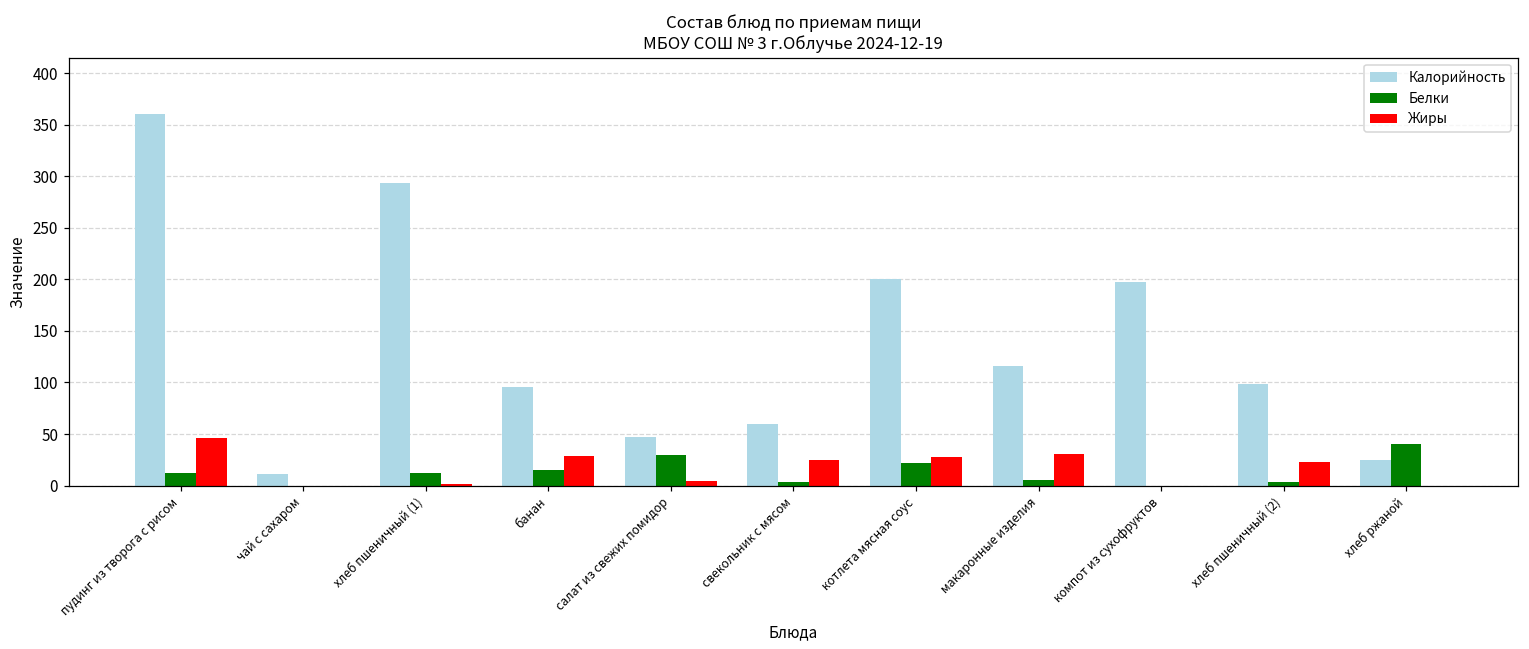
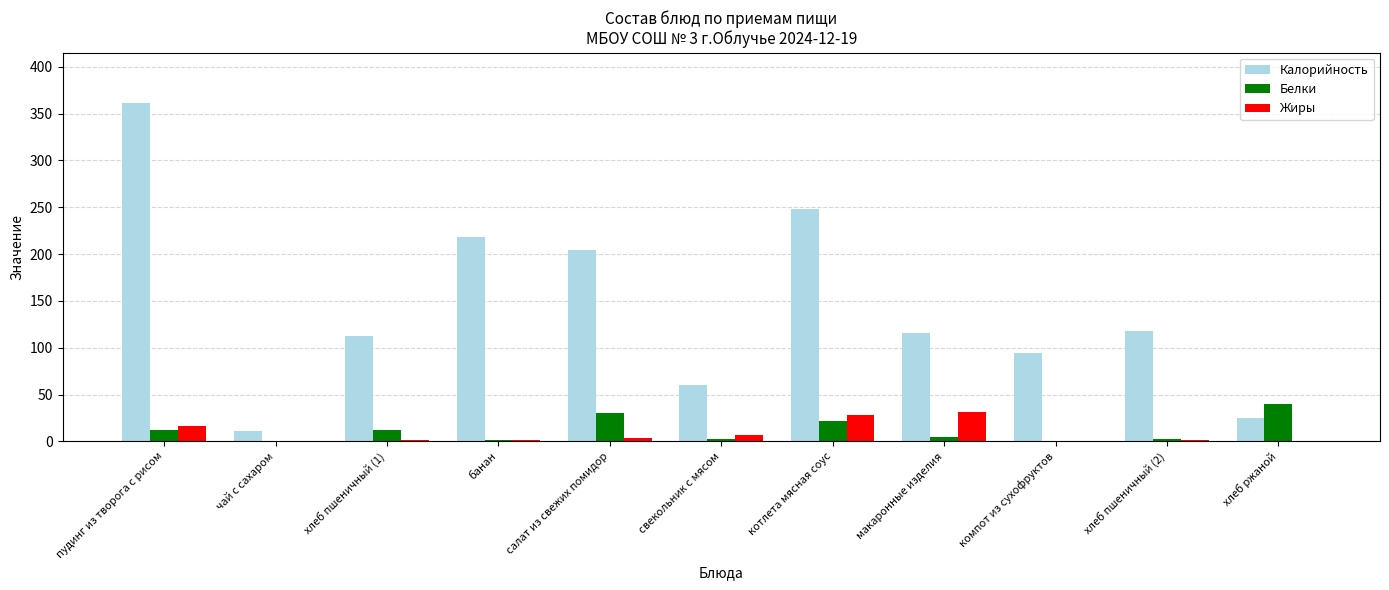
  {
    "Калорийность": {
      "пудинг из творога с рисом": 360,
      "чай с сахаром": 10,
-     "хлеб пшеничный (1)": 290,
-     "банан": 100,
-     "салат из свежих помидор": 50,
+     "хлеб пшеничный (1)": 110,
+     "банан": 220,
+     "салат из свежих помидор": 200,
      "свекольник с мясом": 60,
-     "котлета мясная соус": 200,
+     "котлета мясная соус": 250,
      "макаронные изделия": 120,
-     "компот из сухофруктов": 200,
-     "хлеб пшеничный (2)": 100,
+     "компот из сухофруктов": 90,
+     "хлеб пшеничный (2)": 120,
      "хлеб ржаной": 30
    },
    "Белки": {
      "пудинг из творога с рисом": 10,
      "чай с сахаром": 0,
      "хлеб пшеничный (1)": 10,
-     "банан": 20,
+     "банан": 0,
      "салат из свежих помидор": 30,
      "свекольник с мясом": 0,
      "котлета мясная соус": 20,
      "макаронные изделия": 10,
      "компот из сухофруктов": 0,
      "хлеб пшеничный (2)": 0,
      "хлеб ржаной": 40
    },
    "Жиры": {
-     "пудинг из творога с рисом": 50,
+     "пудинг из творога с рисом": 20,
      "чай с сахаром": 0,
-     "банан": 30,
+     "банан": 0,
      "салат из свежих помидор": 0,
-     "свекольник с мясом": 30,
+     "свекольник с мясом": 10,
      "котлета мясная соус": 30,
      "макаронные изделия": 30,
      "компот из сухофруктов": 0,
-     "хлеб пшеничный (2)": 20,
+     "хлеб пшеничный (2)": 0,
      "хлеб ржаной": 0
    }
  }
